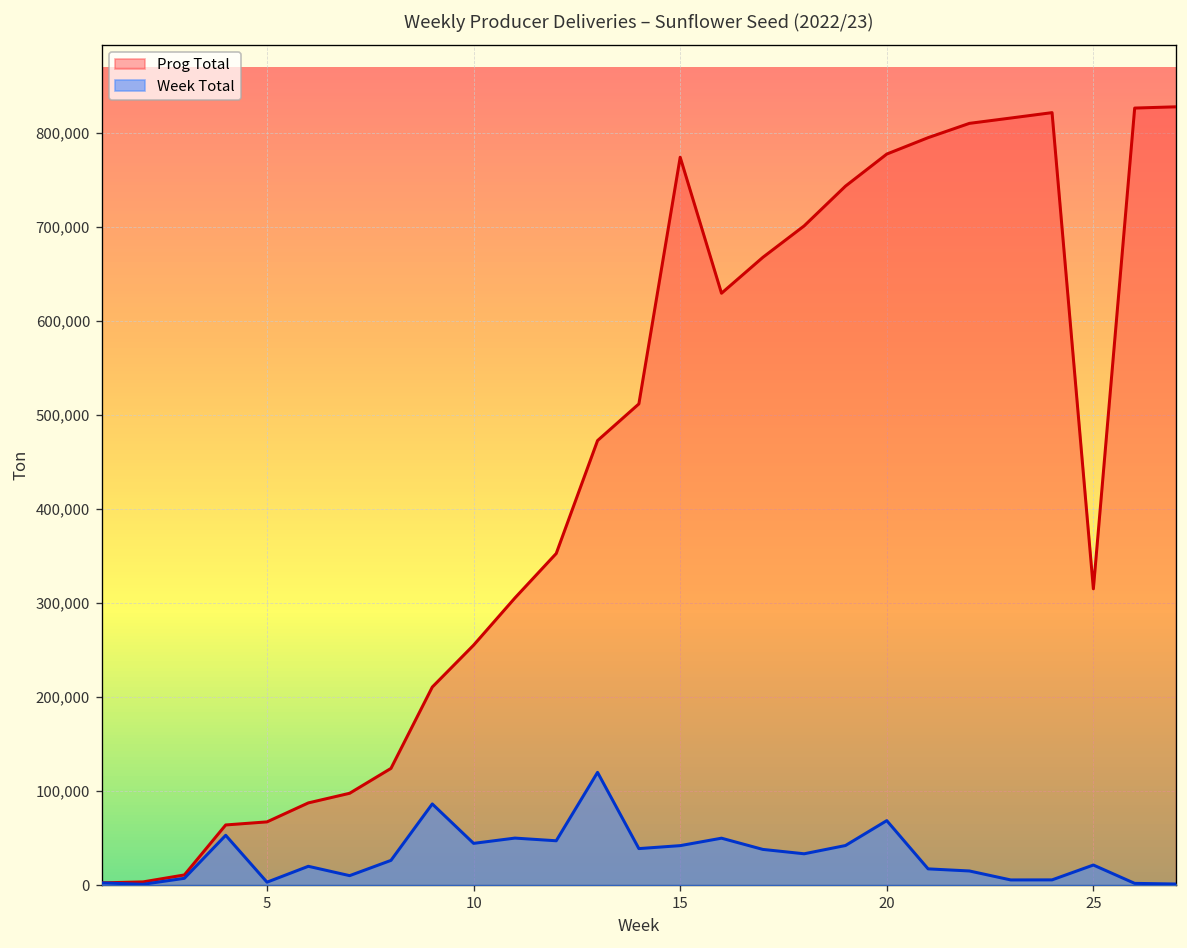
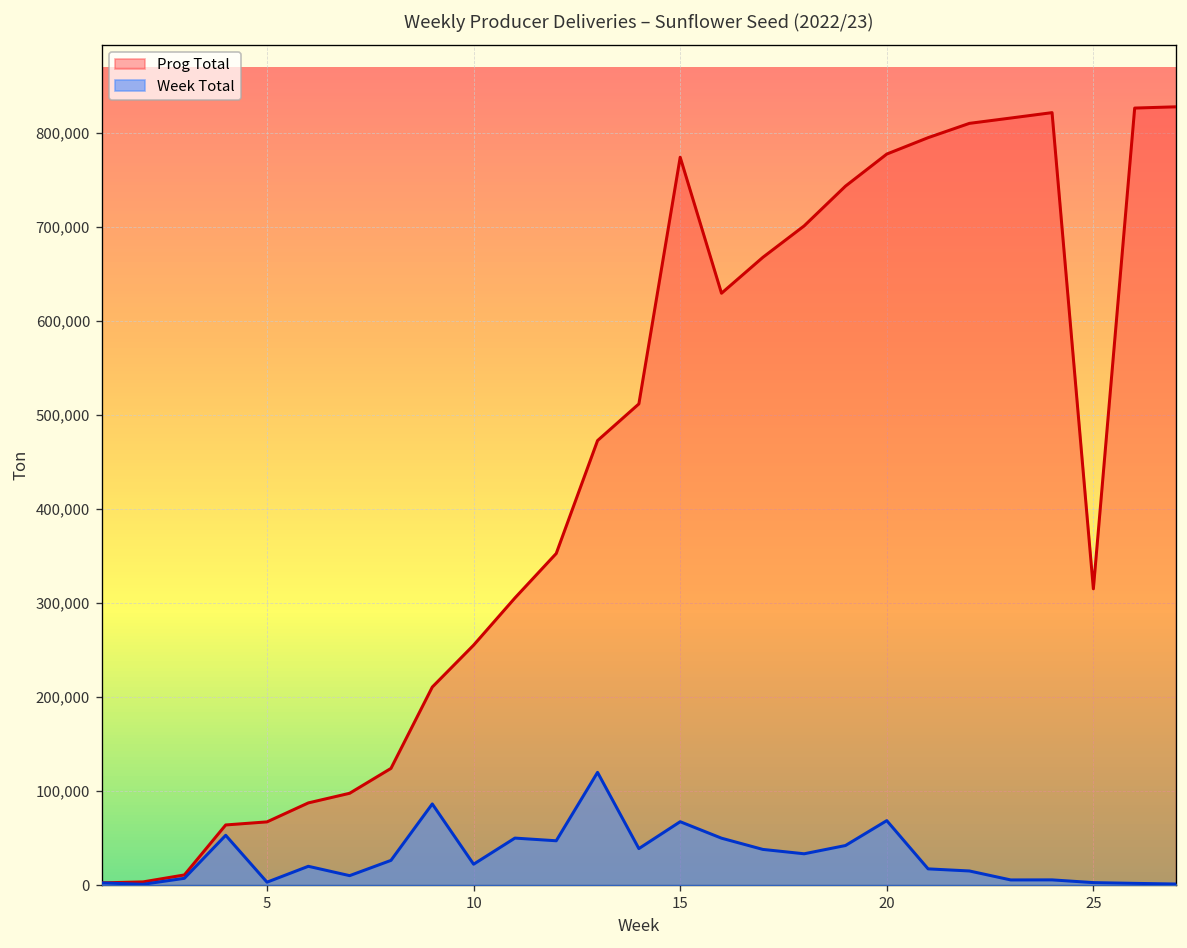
  {
    "Prog Total": {
      "5": "70,000",
      "10": "260,000",
      "15": "770,000",
      "20": "780,000",
      "25": "320,000"
    },
    "Week Total": {
      "5": "0",
-     "10": "40,000",
-     "15": "40,000",
+     "10": "20,000",
+     "15": "70,000",
      "20": "70,000",
-     "25": "20,000"
+     "25": "0"
    }
  }
